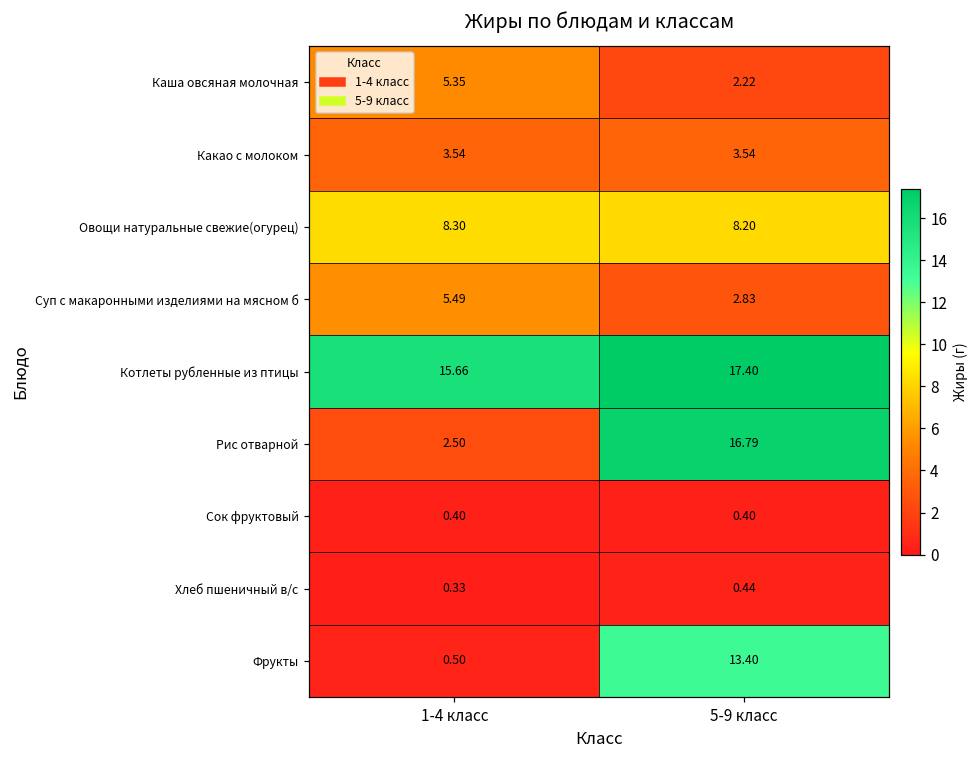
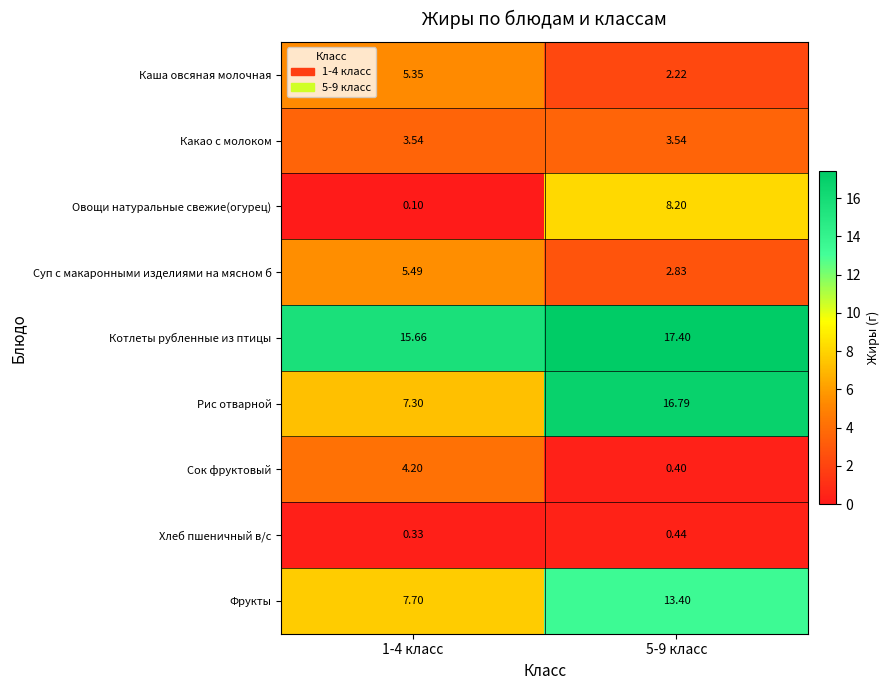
  {
    "Каша овсяная молочная": {
      "1-4 класс": 5.35,
      "5-9 класс": 2.22
    },
    "Какао с молоком": {
      "1-4 класс": 3.54,
      "5-9 класс": 3.54
    },
    "Овощи натуральные свежие(огурец)": {
-     "1-4 класс": 8.30,
+     "1-4 класс": 0.10,
      "5-9 класс": 8.20
    },
    "Суп с макаронными изделиями на мясном б": {
      "1-4 класс": 5.49,
      "5-9 класс": 2.83
    },
    "Котлеты рубленные из птицы": {
      "1-4 класс": 15.66,
      "5-9 класс": 17.40
    },
    "Рис отварной": {
-     "1-4 класс": 2.50,
+     "1-4 класс": 7.30,
      "5-9 класс": 16.79
    },
    "Сок фруктовый": {
-     "1-4 класс": 0.40,
+     "1-4 класс": 4.20,
      "5-9 класс": 0.40
    },
    "Хлеб пшеничный в/с": {
      "1-4 класс": 0.33,
      "5-9 класс": 0.44
    },
    "Фрукты": {
-     "1-4 класс": 0.50,
+     "1-4 класс": 7.70,
      "5-9 класс": 13.40
    }
  }
